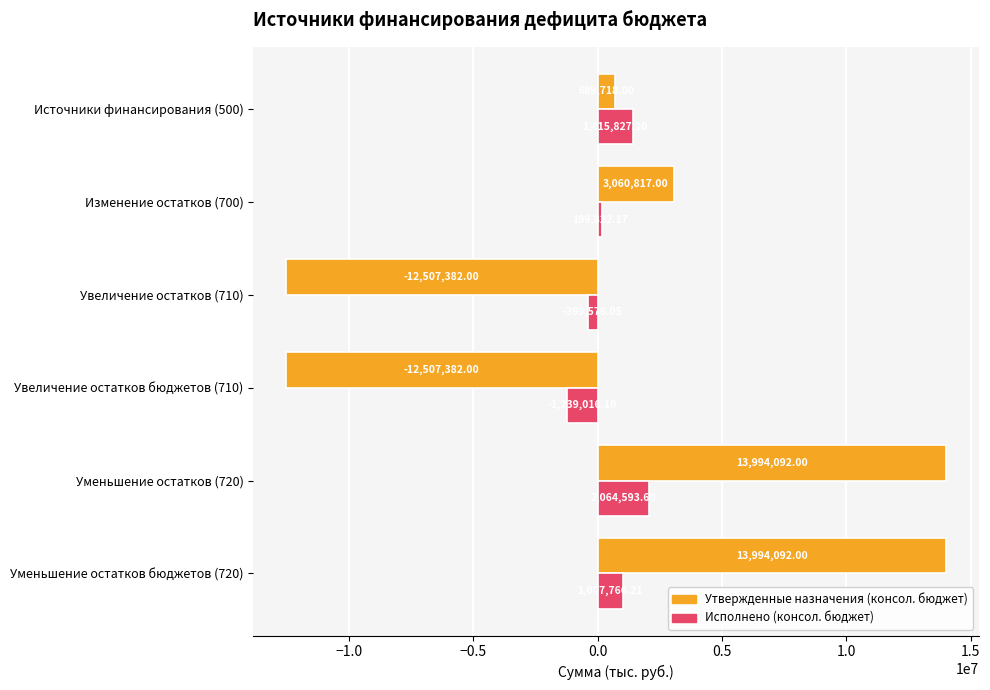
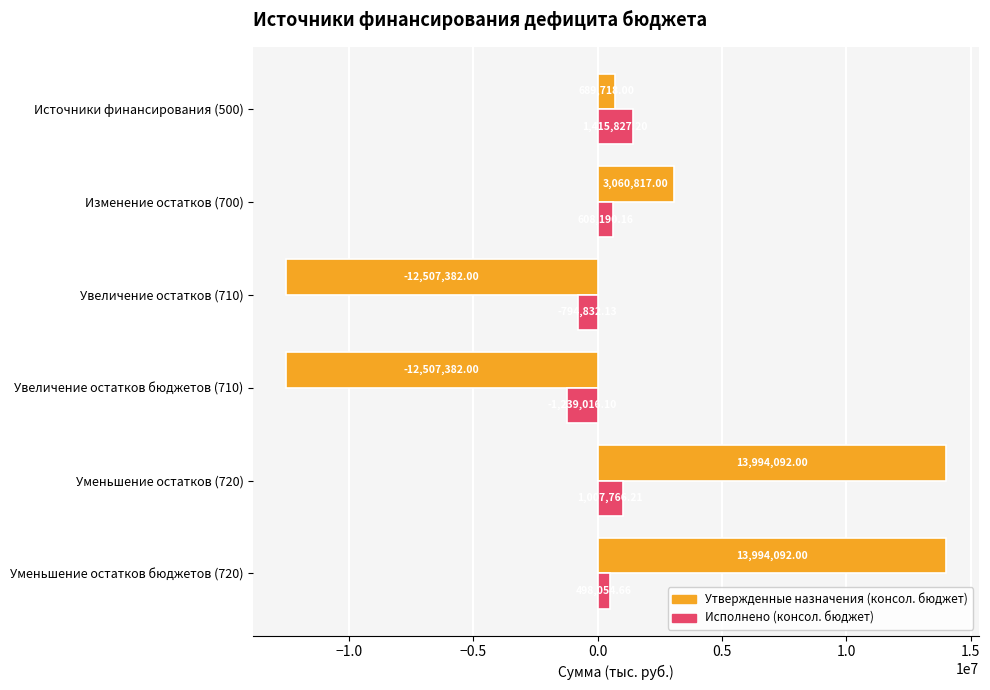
  {
    "Утвержденные назначения (консол. бюджет)": {
      "Изменение остатков (700)": "3,060,817.00",
      "Увеличение остатков (710)": "-12,507,382.00",
      "Увеличение остатков бюджетов (710)": "-12,507,382.00",
      "Уменьшение остатков (720)": "13,994,092.00",
      "Уменьшение остатков бюджетов (720)": "13,994,092.00"
    },
    "Исполнено (консол. бюджет)": {
      "Источники финансирования (500)": "1400000",
-     "Изменение остатков (700)": "200000",
-     "Увеличение остатков (710)": "-400000",
+     "Изменение остатков (700)": "600000",
+     "Увеличение остатков (710)": "-800000",
      "Увеличение остатков бюджетов (710)": "-1200000",
-     "Уменьшение остатков (720)": "2100000",
-     "Уменьшение остатков бюджетов (720)": "1000000"
+     "Уменьшение остатков (720)": "1000000",
+     "Уменьшение остатков бюджетов (720)": "500000"
    }
  }
